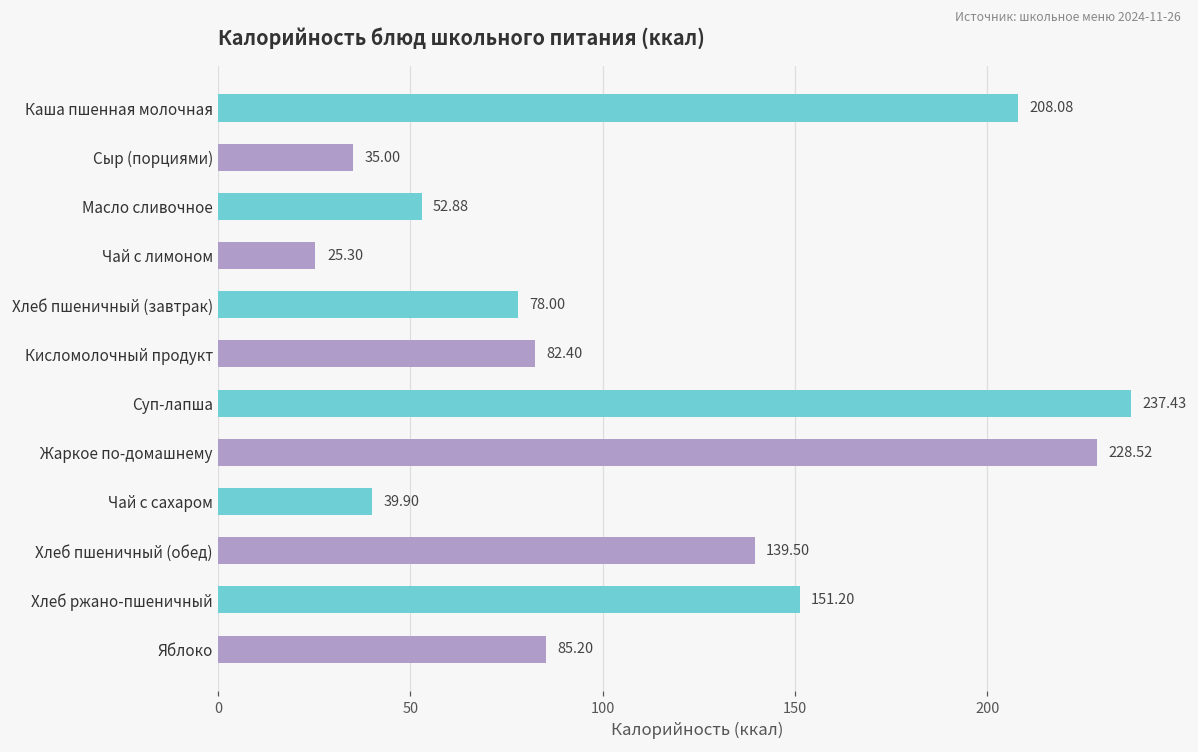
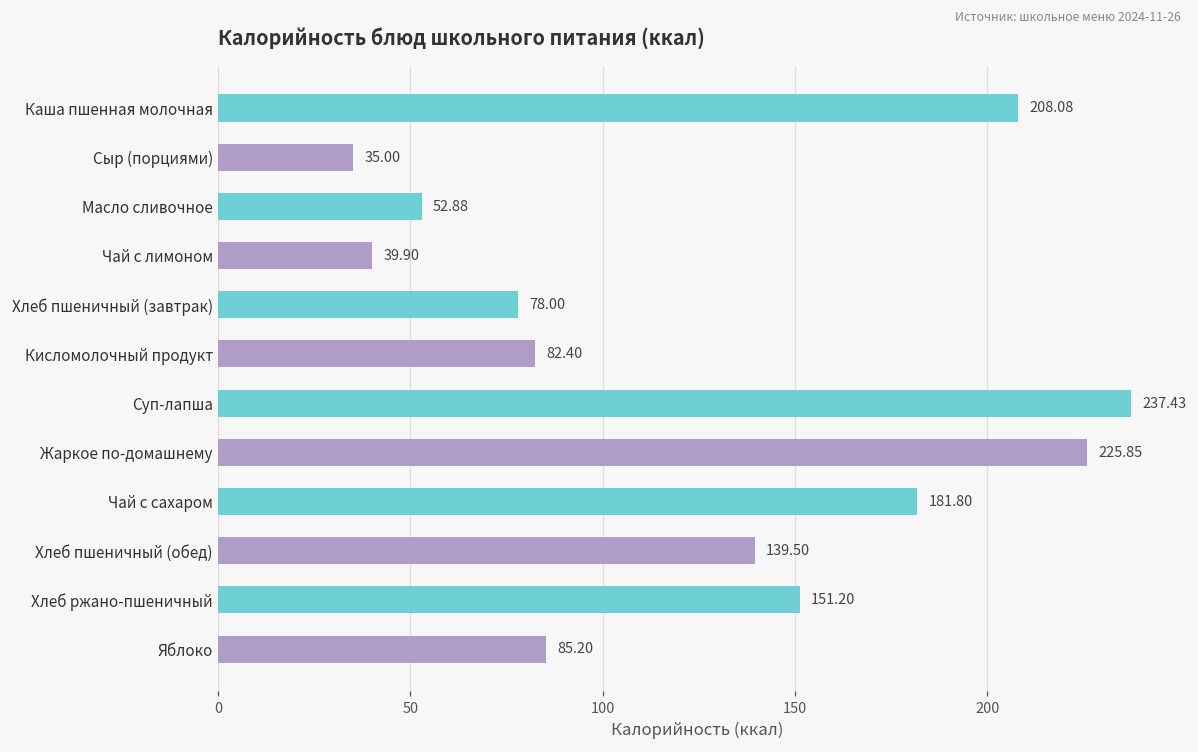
  {
    "Каша пшенная молочная": 208.08,
    "Сыр (порциями)": 35.00,
    "Масло сливочное": 52.88,
-   "Чай с лимоном": 25.30,
+   "Чай с лимоном": 39.90,
    "Хлеб пшеничный (завтрак)": 78.00,
    "Кисломолочный продукт": 82.40,
    "Суп-лапша": 237.43,
-   "Жаркое по-домашнему": 228.52,
-   "Чай с сахаром": 39.90,
+   "Жаркое по-домашнему": 225.85,
+   "Чай с сахаром": 181.80,
    "Хлеб пшеничный (обед)": 139.50,
    "Хлеб ржано-пшеничный": 151.20,
    "Яблоко": 85.20
  }
